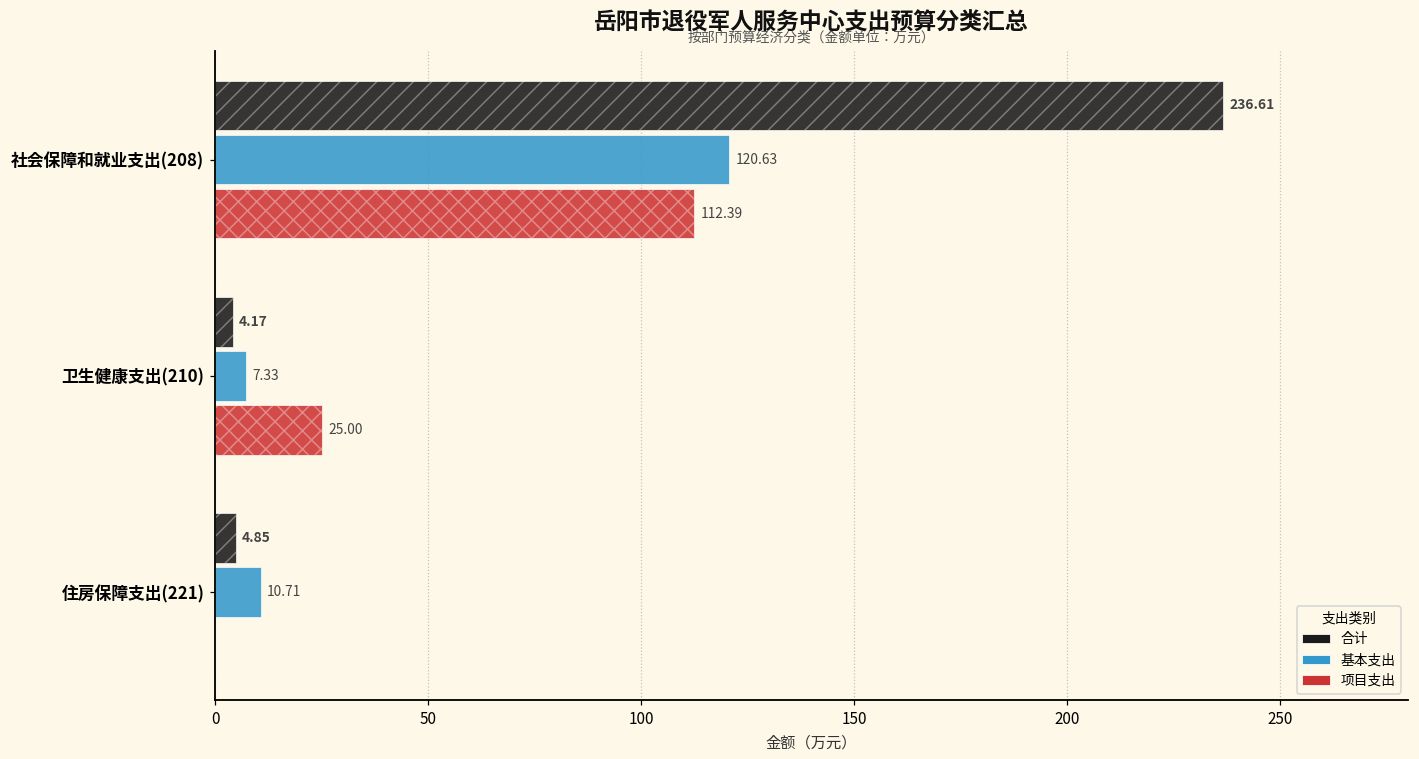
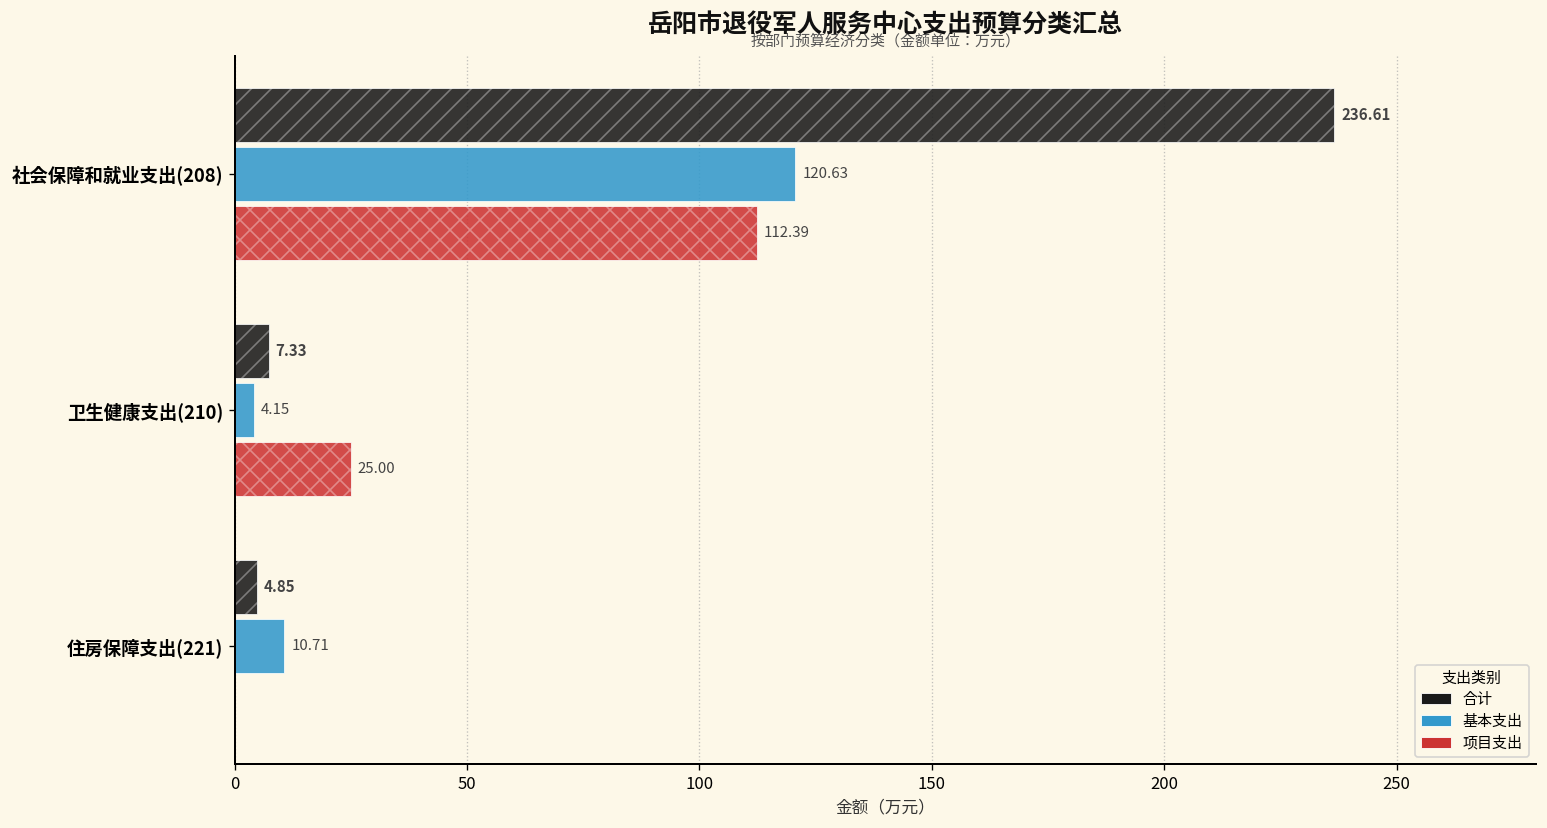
  {
    "合计": {
      "社会保障和就业支出(208)": 236.61,
-     "卫生健康支出(210)": 4.17,
+     "卫生健康支出(210)": 7.33,
      "住房保障支出(221)": 4.85
    },
    "基本支出": {
      "社会保障和就业支出(208)": 120.63,
-     "卫生健康支出(210)": 7.33,
+     "卫生健康支出(210)": 4.15,
      "住房保障支出(221)": 10.71
    },
    "项目支出": {
      "社会保障和就业支出(208)": 112.39,
      "卫生健康支出(210)": 25.00
    }
  }
